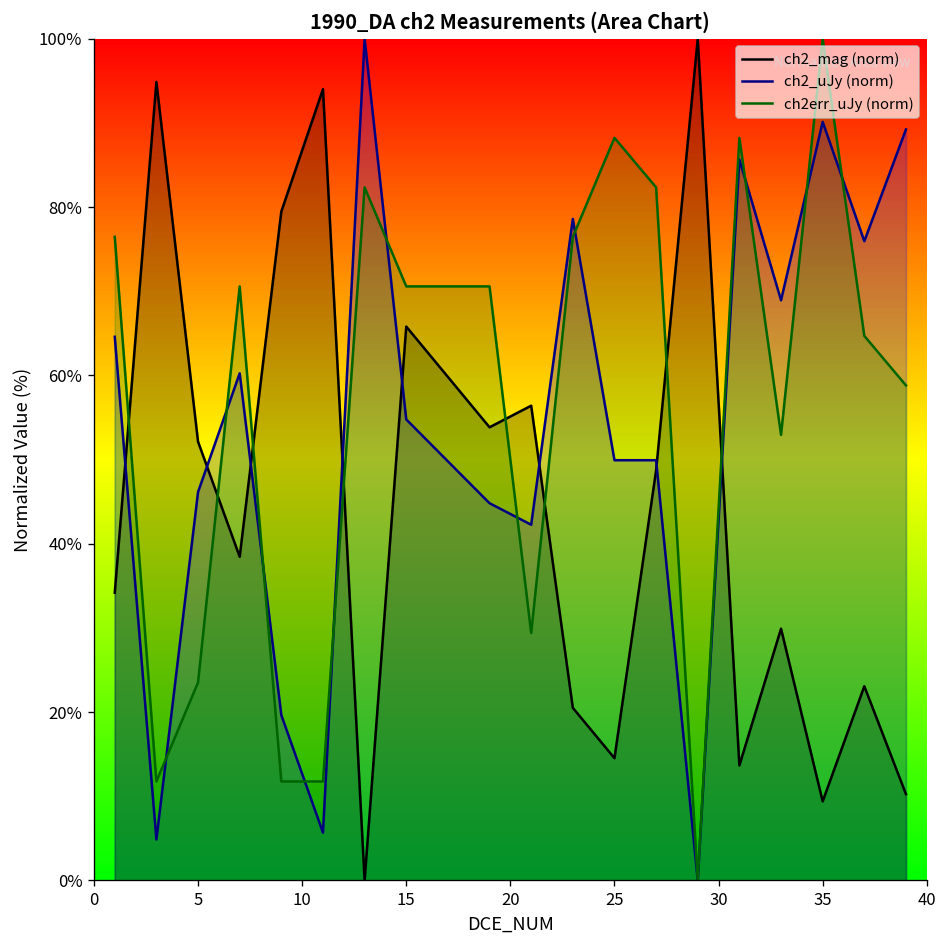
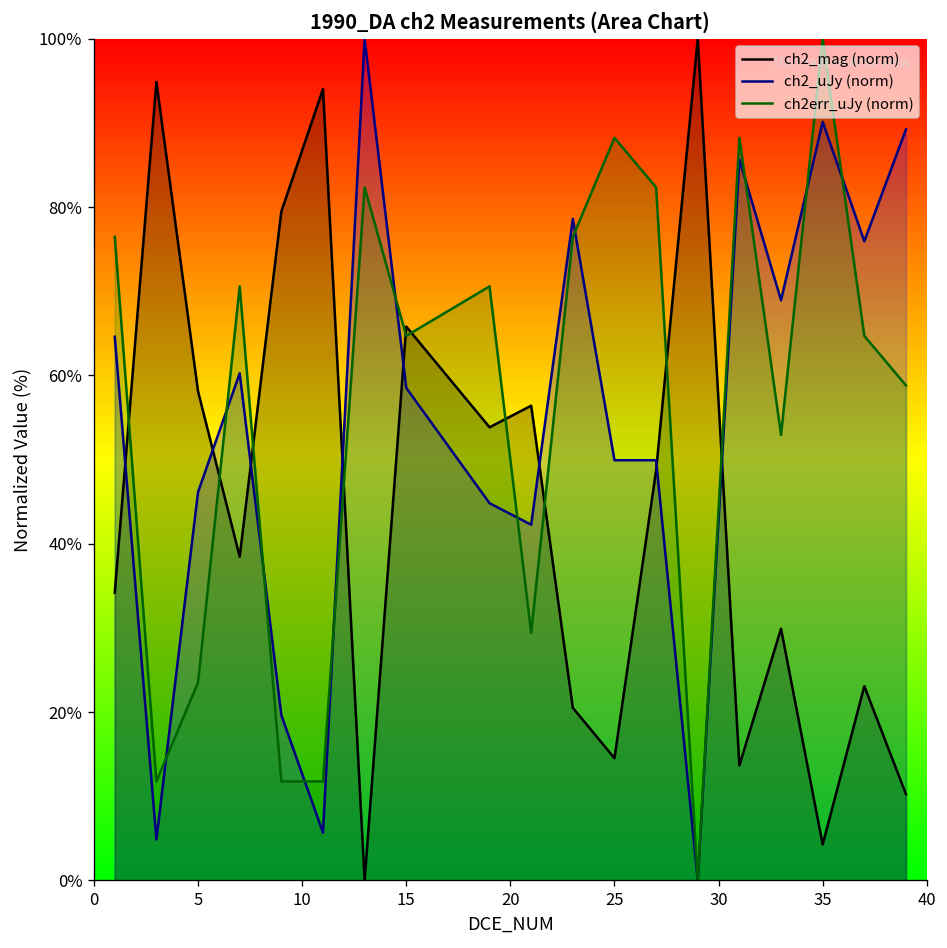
  {
    "ch2_mag (norm)": {
-     "5": "52%",
+     "5": "58%",
      "15": "66%",
      "25": "15%",
-     "35": "9%"
+     "35": "4%"
    },
    "ch2_uJy (norm)": {
      "5": "46%",
-     "15": "55%",
+     "15": "59%",
      "25": "50%",
      "35": "90%"
    },
    "ch2err_uJy (norm)": {
      "5": "24%",
-     "15": "71%",
+     "15": "65%",
      "25": "88%",
      "35": "100%"
    }
  }
